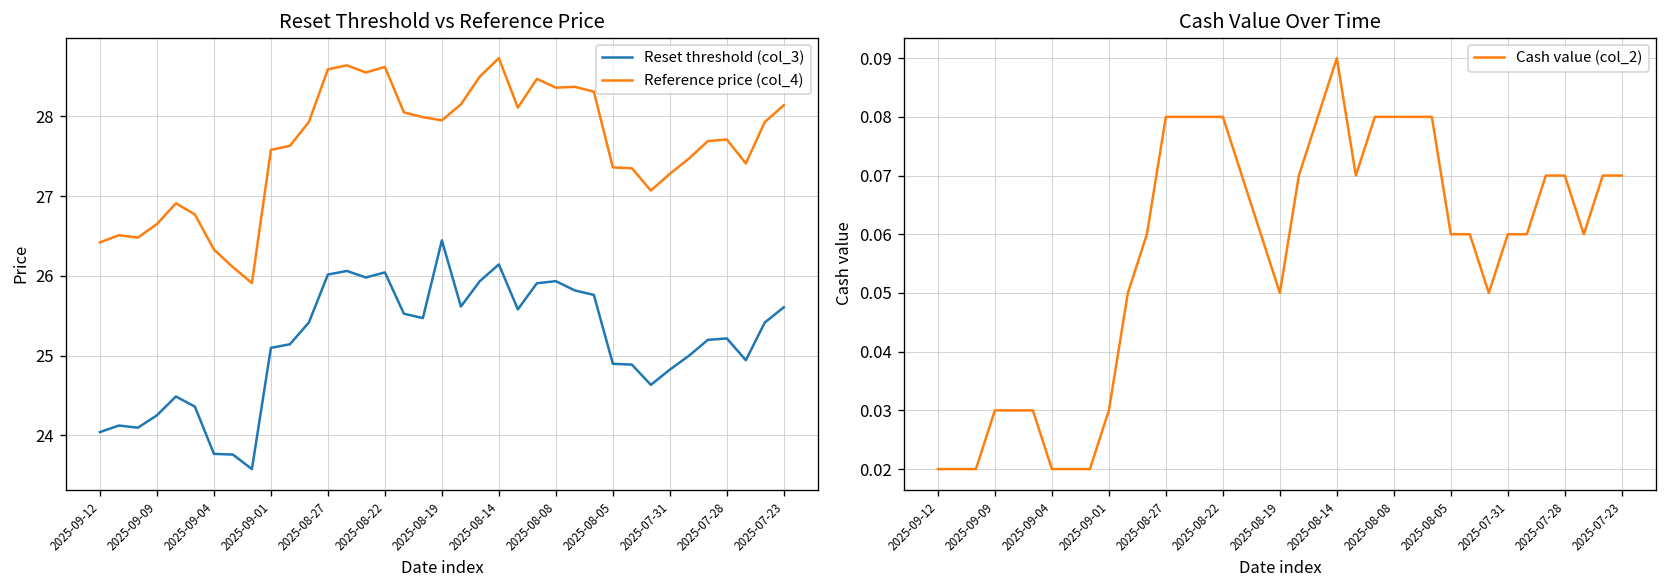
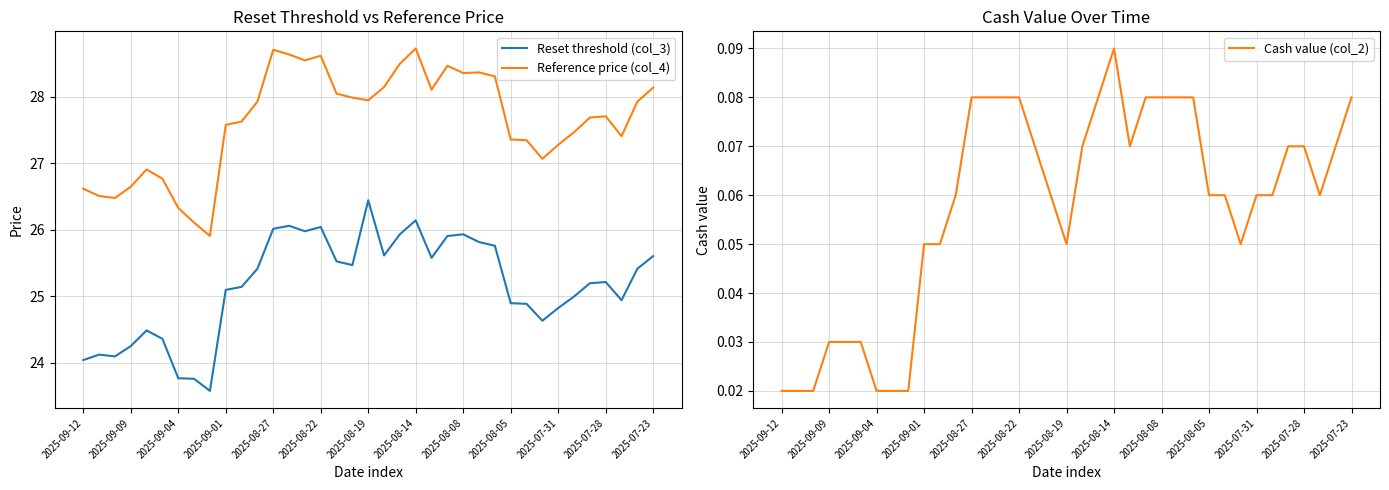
  {
    "Reset Threshold vs Reference Price": {
      "Reset threshold (col_3)": {
        "2025-09-12": 24.0,
        "2025-09-09": 24.3,
        "2025-09-04": 23.8,
        "2025-09-01": 25.1,
        "2025-08-27": 26.0,
        "2025-08-22": 26.0,
        "2025-08-19": 26.4,
        "2025-08-14": 26.1,
        "2025-08-08": 25.9,
        "2025-08-05": 24.9,
        "2025-07-31": 24.8,
        "2025-07-28": 25.2,
        "2025-07-23": 25.6
      },
      "Reference price (col_4)": {
-       "2025-09-12": 26.4,
+       "2025-09-12": 26.6,
        "2025-09-09": 26.7,
        "2025-09-04": 26.3,
        "2025-09-01": 27.6,
-       "2025-08-27": 28.6,
+       "2025-08-27": 28.7,
        "2025-08-22": 28.6,
        "2025-08-19": 28.0,
        "2025-08-14": 28.7,
        "2025-08-08": 28.4,
        "2025-08-05": 27.4,
        "2025-07-31": 27.3,
        "2025-07-28": 27.7,
        "2025-07-23": 28.1
      }
    },
    "Cash Value Over Time": {
      "2025-09-12": 0.02,
      "2025-09-09": 0.03,
      "2025-09-04": 0.02,
-     "2025-09-01": 0.03,
+     "2025-09-01": 0.05,
      "2025-08-27": 0.08,
      "2025-08-22": 0.08,
      "2025-08-19": 0.05,
      "2025-08-14": 0.09,
      "2025-08-08": 0.08,
      "2025-08-05": 0.06,
      "2025-07-31": 0.06,
      "2025-07-28": 0.07,
-     "2025-07-23": 0.07
+     "2025-07-23": 0.08
    }
  }
